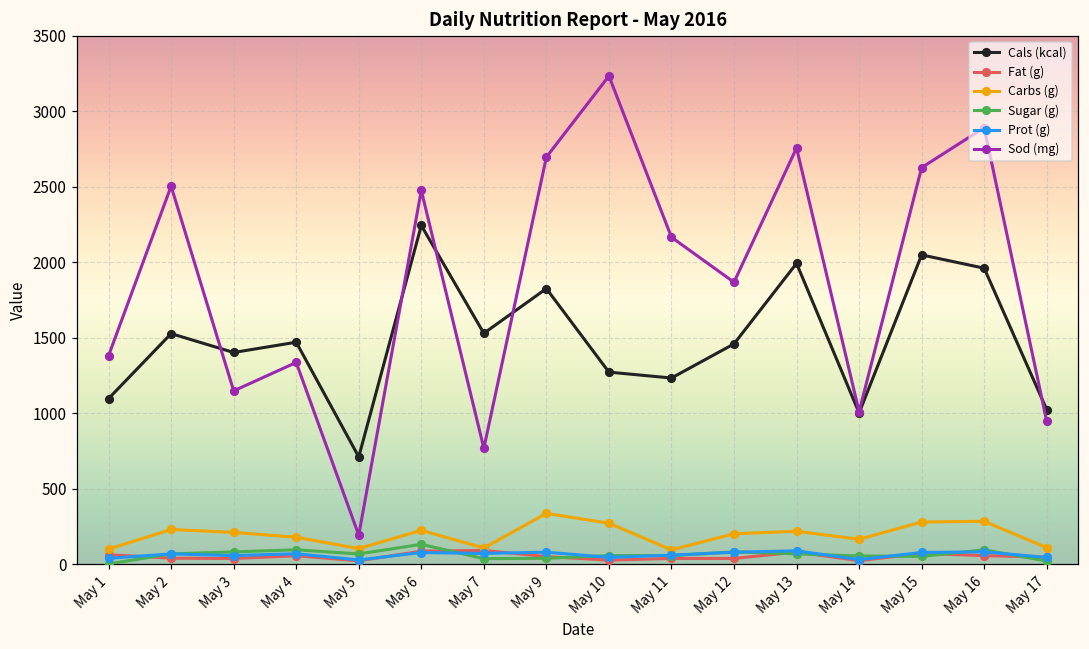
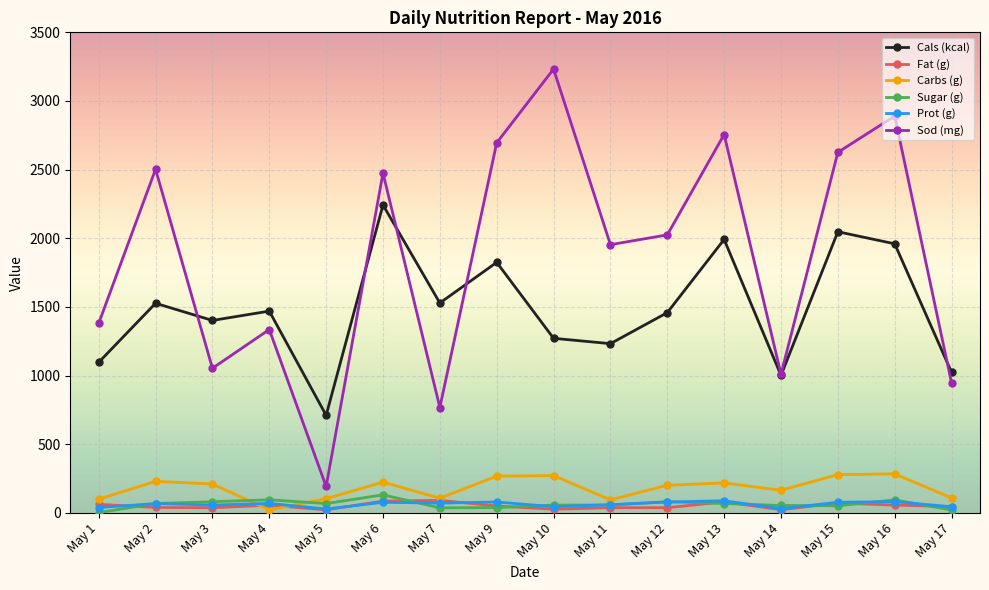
  {
    "Cals (kcal)": {
      "May 1": 1100,
      "May 2": 1530,
      "May 3": 1400,
      "May 4": 1470,
      "May 5": 710,
      "May 6": 2240,
      "May 7": 1530,
      "May 9": 1830,
      "May 10": 1270,
      "May 11": 1230,
      "May 12": 1460,
      "May 13": 1990,
      "May 15": 2050,
      "May 16": 1960,
      "May 17": 1020
    },
    "Fat (g)": {
      "May 1": 60,
      "May 2": 40,
      "May 3": 40,
      "May 11": 40,
      "May 12": 40,
      "May 16": 60
    },
    "Carbs (g)": {
      "May 1": 100,
      "May 2": 230,
      "May 3": 210,
-     "May 4": 180,
+     "May 4": 20,
      "May 5": 100,
      "May 6": 220,
-     "May 9": 340,
+     "May 9": 270,
      "May 10": 270,
      "May 11": 100,
      "May 12": 200,
      "May 13": 220,
      "May 14": 170,
      "May 15": 280,
      "May 16": 280,
      "May 17": 110
    },
    "Sugar (g)": {
      "May 1": 0,
      "May 3": 80,
      "May 4": 100,
      "May 5": 70,
      "May 6": 130,
      "May 7": 40,
      "May 14": 50,
      "May 15": 50,
      "May 17": 20
    },
    "Prot (g)": {
      "May 1": 40,
      "May 3": 60,
      "May 7": 70,
      "May 9": 80
    },
    "Sod (mg)": {
      "May 1": 1380,
      "May 2": 2500,
-     "May 3": 1150,
+     "May 3": 1050,
      "May 4": 1340,
      "May 5": 190,
      "May 6": 2480,
      "May 7": 770,
      "May 9": 2700,
      "May 10": 3230,
-     "May 11": 2170,
-     "May 12": 1870,
+     "May 11": 1950,
+     "May 12": 2030,
      "May 13": 2760,
      "May 15": 2630,
      "May 17": 950
    }
  }
